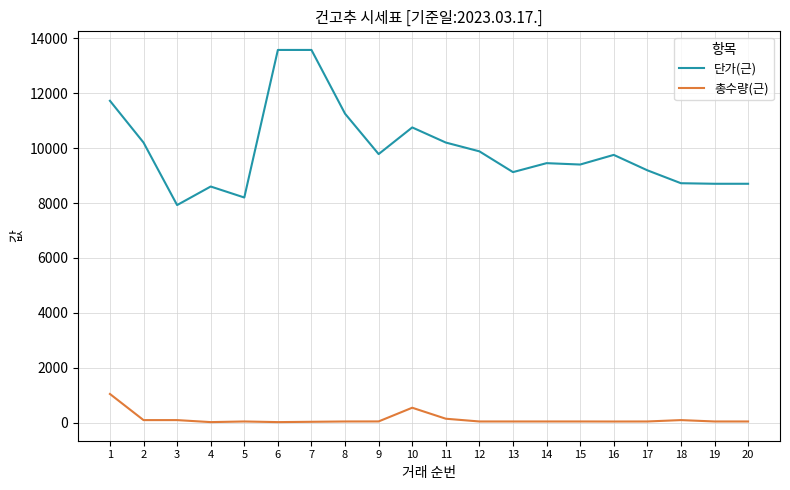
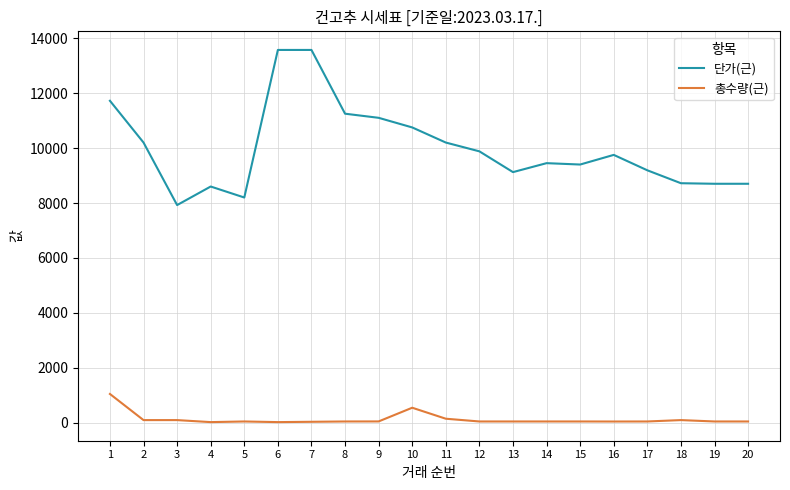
  {
    "단가(근)": {
      "1": 11700,
      "2": 10200,
      "3": 7900,
      "4": 8600,
      "5": 8200,
      "6": 13600,
      "7": 13600,
      "8": 11300,
-     "9": 9800,
+     "9": 11100,
      "10": 10800,
      "11": 10200,
      "12": 9900,
      "13": 9100,
      "14": 9500,
      "15": 9400,
      "16": 9800,
      "17": 9200,
      "18": 8700,
      "19": 8700,
      "20": 8700
    },
    "총수량(근)": {
      "1": 1100,
      "2": 100,
      "3": 100,
      "4": 0,
      "5": 100,
      "6": 0,
      "7": 0,
      "8": 100,
      "9": 100,
      "10": 600,
      "11": 200,
      "12": 100,
      "13": 100,
      "14": 100,
      "15": 100,
      "16": 0,
      "17": 100,
      "18": 100,
      "19": 100,
      "20": 100
    }
  }
